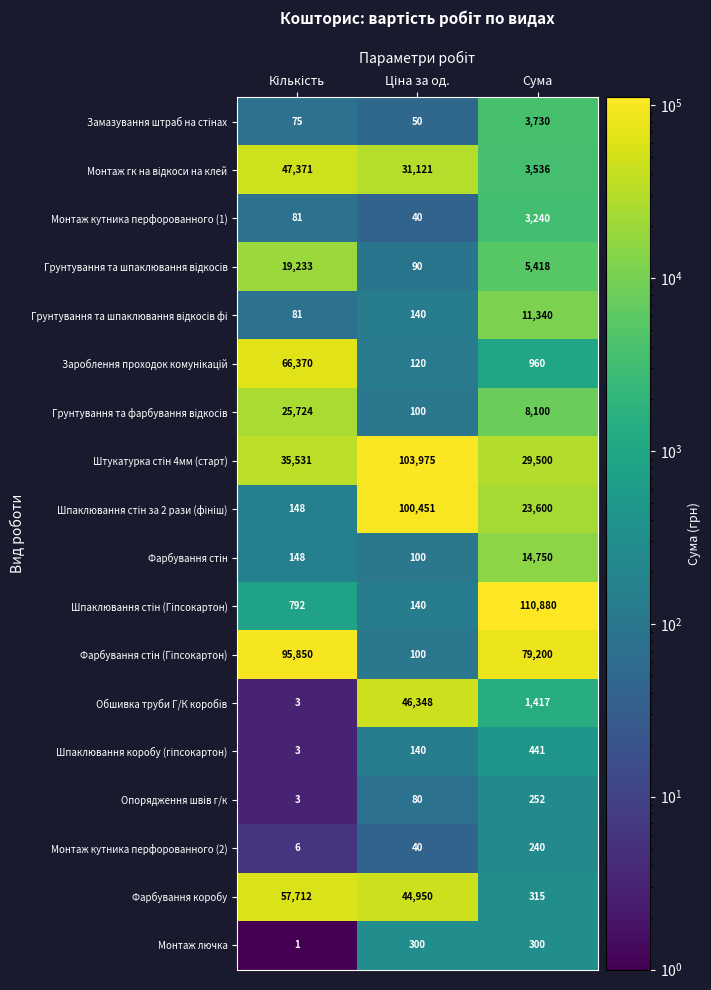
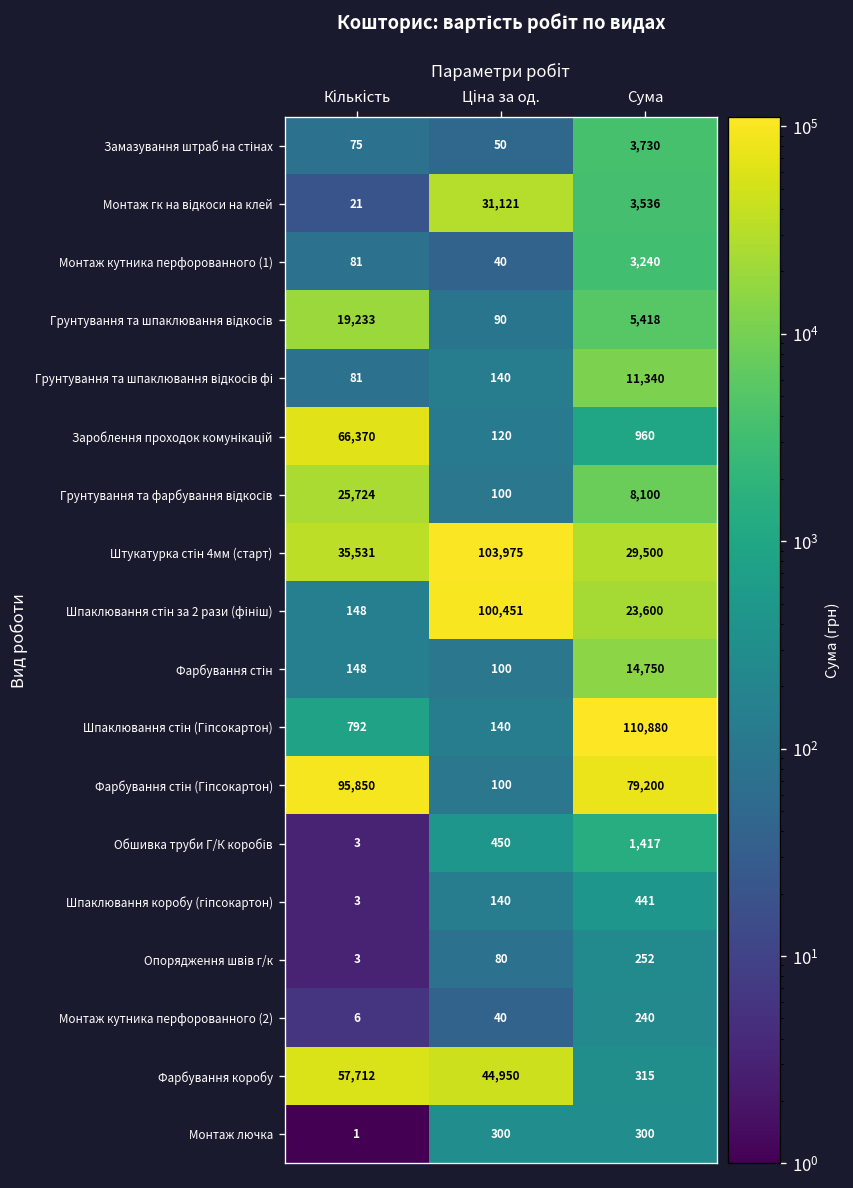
  {
    "Замазування штраб на стінах": {
      "Кількість": "75",
      "Ціна за од.": "50",
      "Сума": "3,730"
    },
    "Монтаж гк на відкоси на клей": {
-     "Кількість": "47,371",
+     "Кількість": "21",
      "Ціна за од.": "31,121",
      "Сума": "3,536"
    },
    "Монтаж кутника перфорованного (1)": {
      "Кількість": "81",
      "Ціна за од.": "40",
      "Сума": "3,240"
    },
    "Грунтування та шпаклювання відкосів": {
      "Кількість": "19,233",
      "Ціна за од.": "90",
      "Сума": "5,418"
    },
    "Грунтування та шпаклювання відкосів фі": {
      "Кількість": "81",
      "Ціна за од.": "140",
      "Сума": "11,340"
    },
    "Зароблення проходок комунікацій": {
      "Кількість": "66,370",
      "Ціна за од.": "120",
      "Сума": "960"
    },
    "Грунтування та фарбування відкосів": {
      "Кількість": "25,724",
      "Ціна за од.": "100",
      "Сума": "8,100"
    },
    "Штукатурка стін 4мм (старт)": {
      "Кількість": "35,531",
      "Ціна за од.": "103,975",
      "Сума": "29,500"
    },
    "Шпаклювання стін за 2 рази (фініш)": {
      "Кількість": "148",
      "Ціна за од.": "100,451",
      "Сума": "23,600"
    },
    "Фарбування стін": {
      "Кількість": "148",
      "Ціна за од.": "100",
      "Сума": "14,750"
    },
    "Шпаклювання стін (Гіпсокартон)": {
      "Кількість": "792",
      "Ціна за од.": "140",
      "Сума": "110,880"
    },
    "Фарбування стін (Гіпсокартон)": {
      "Кількість": "95,850",
      "Ціна за од.": "100",
      "Сума": "79,200"
    },
    "Обшивка труби Г/К коробів": {
      "Кількість": "3",
-     "Ціна за од.": "46,348",
+     "Ціна за од.": "450",
      "Сума": "1,417"
    },
    "Шпаклювання коробу (гіпсокартон)": {
      "Кількість": "3",
      "Ціна за од.": "140",
      "Сума": "441"
    },
    "Опорядження швів г/к": {
      "Кількість": "3",
      "Ціна за од.": "80",
      "Сума": "252"
    },
    "Монтаж кутника перфорованного (2)": {
      "Кількість": "6",
      "Ціна за од.": "40",
      "Сума": "240"
    },
    "Фарбування коробу": {
      "Кількість": "57,712",
      "Ціна за од.": "44,950",
      "Сума": "315"
    },
    "Монтаж лючка": {
      "Кількість": "1",
      "Ціна за од.": "300",
      "Сума": "300"
    }
  }
